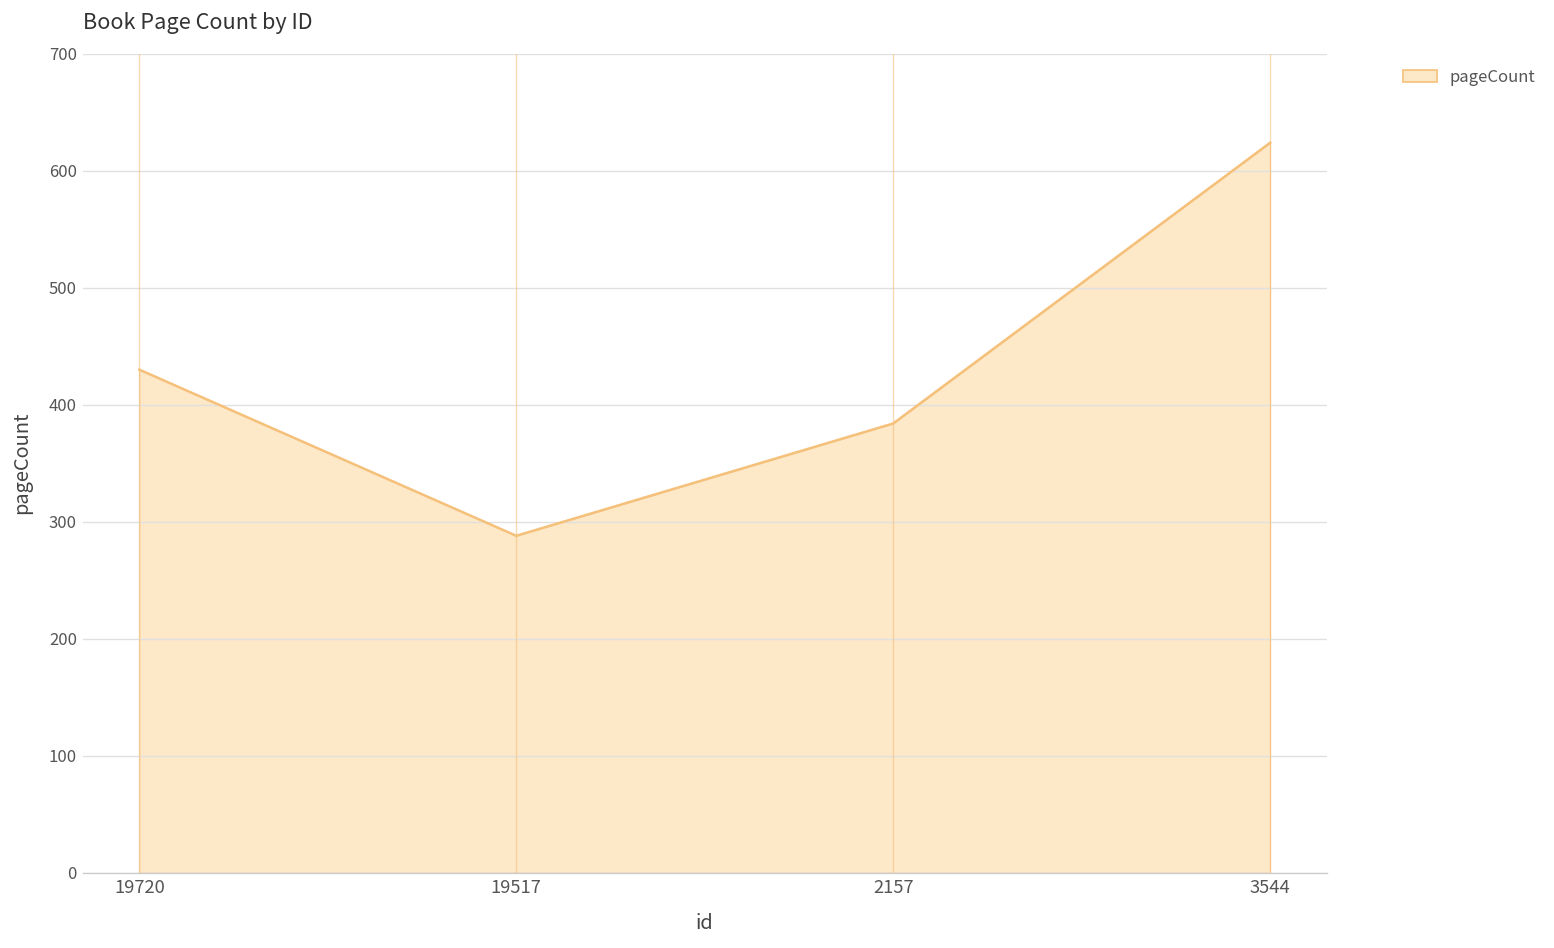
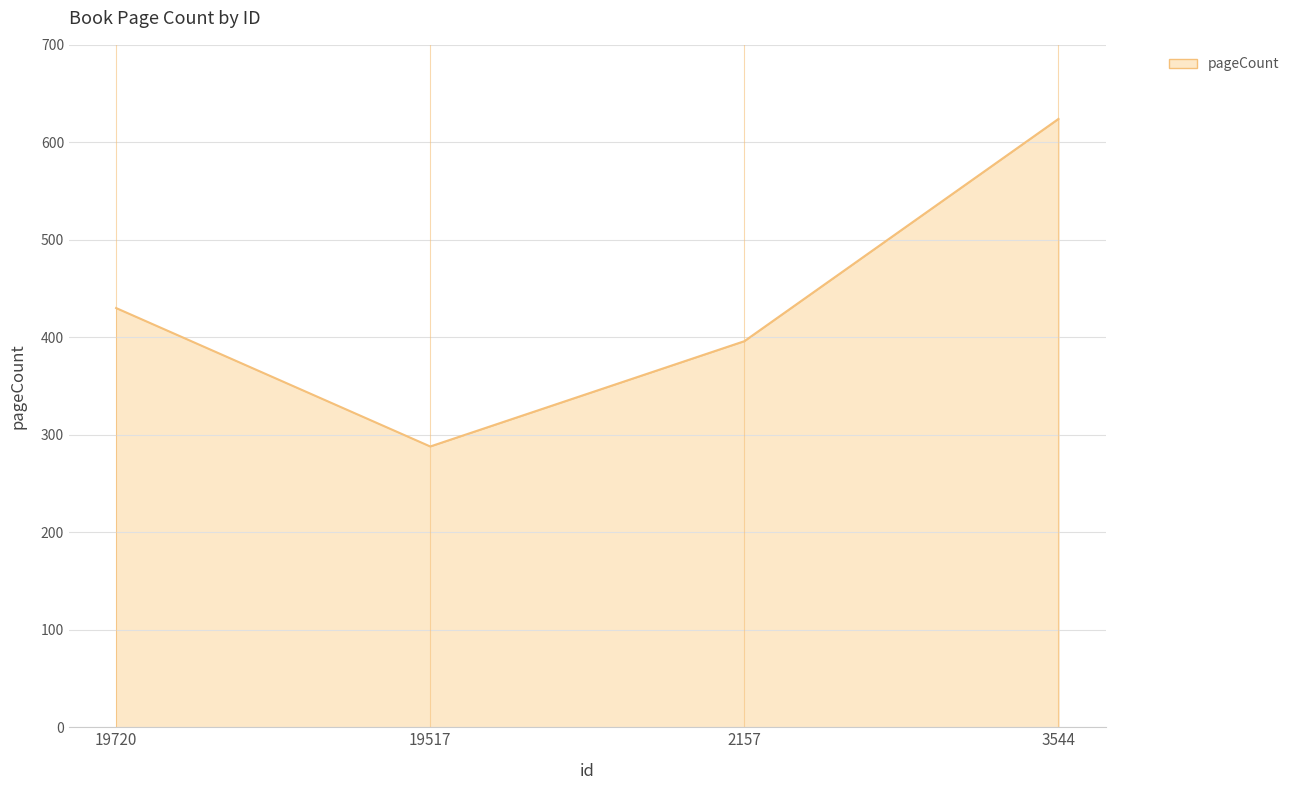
  {
    "19720": 430,
    "19517": 290,
-   "2157": 380,
+   "2157": 400,
    "3544": 620
  }
